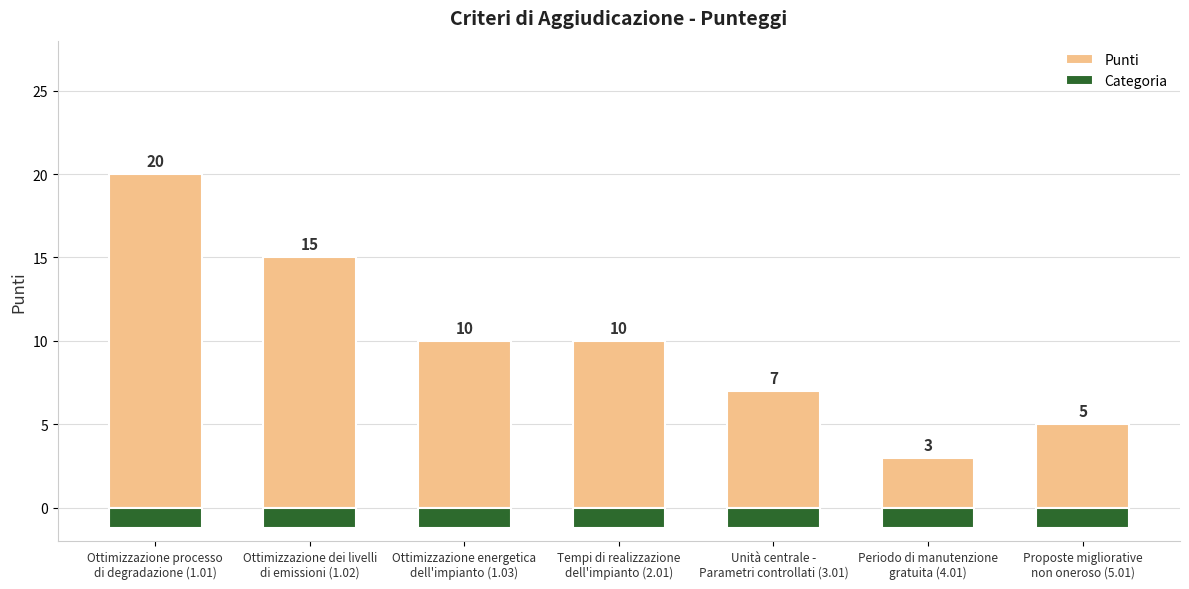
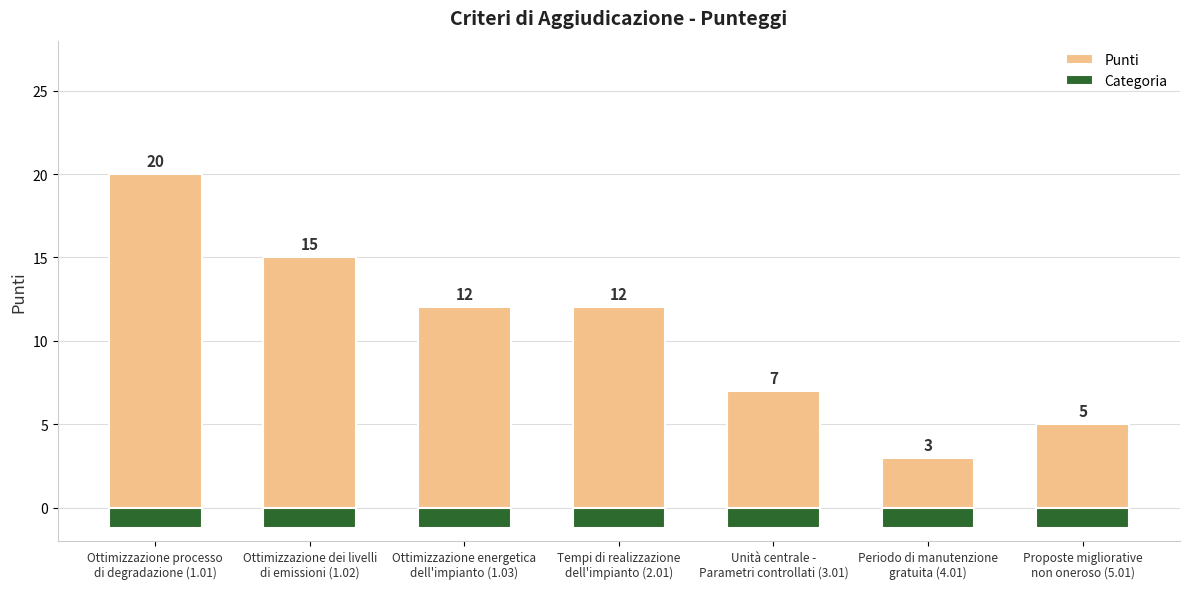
  {
    "Punti": {
      "Ottimizzazione processo di degradazione (1.01)": 20,
      "Ottimizzazione dei livelli di emissioni (1.02)": 15,
-     "Ottimizzazione energetica dell'impianto (1.03)": 10,
-     "Tempi di realizzazione dell'impianto (2.01)": 10,
+     "Ottimizzazione energetica dell'impianto (1.03)": 12,
+     "Tempi di realizzazione dell'impianto (2.01)": 12,
      "Unità centrale - Parametri controllati (3.01)": 7,
      "Periodo di manutenzione gratuita (4.01)": 3,
      "Proposte migliorative non oneroso (5.01)": 5
    },
    "Categoria": {
      "Ottimizzazione processo di degradazione (1.01)": 0.0,
      "Ottimizzazione dei livelli di emissioni (1.02)": 0.0,
      "Ottimizzazione energetica dell'impianto (1.03)": 0.0,
      "Tempi di realizzazione dell'impianto (2.01)": 0.0,
      "Unità centrale - Parametri controllati (3.01)": 0.0,
      "Periodo di manutenzione gratuita (4.01)": 0.0,
      "Proposte migliorative non oneroso (5.01)": 0.0
    }
  }
